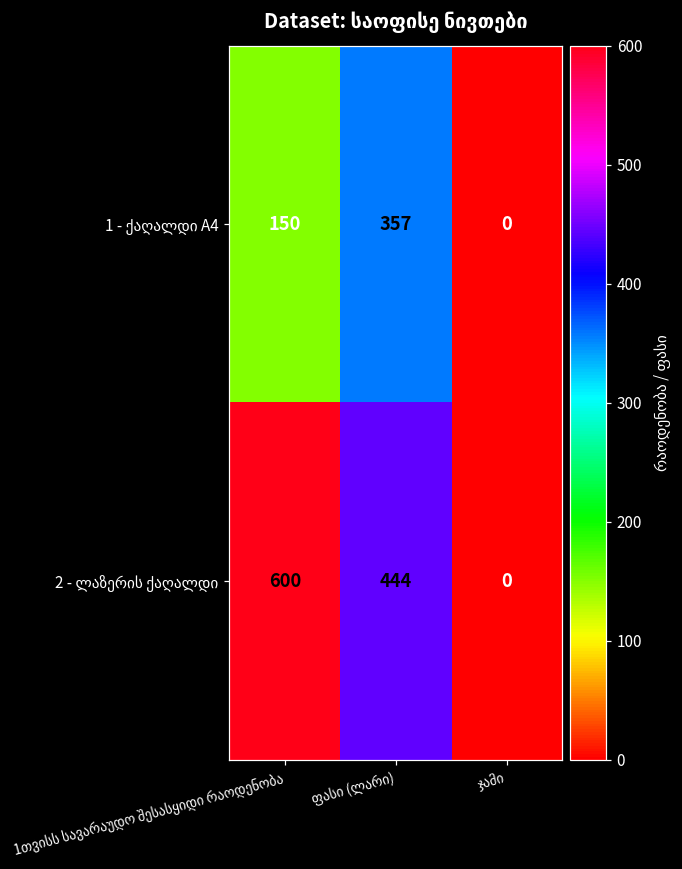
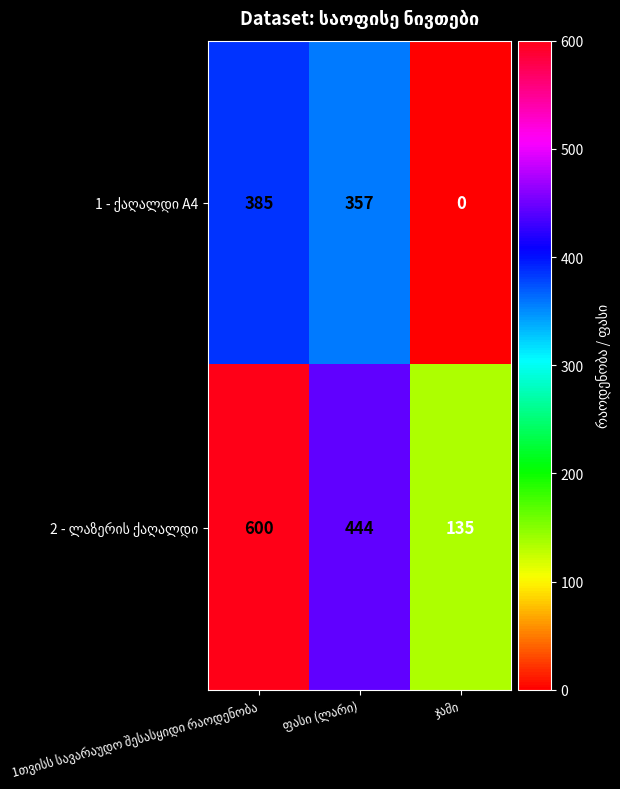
  {
    "1 - ქაღალდი A4": {
-     "1თვისს სავარაუდო შესასყიდი რაოდენობა": 150,
+     "1თვისს სავარაუდო შესასყიდი რაოდენობა": 385,
      "ფასი (ლარი)": 357,
      "ჯამი": 0
    },
    "2 - ლაზერის ქაღალდი": {
      "1თვისს სავარაუდო შესასყიდი რაოდენობა": 600,
      "ფასი (ლარი)": 444,
-     "ჯამი": 0
+     "ჯამი": 135
    }
  }
